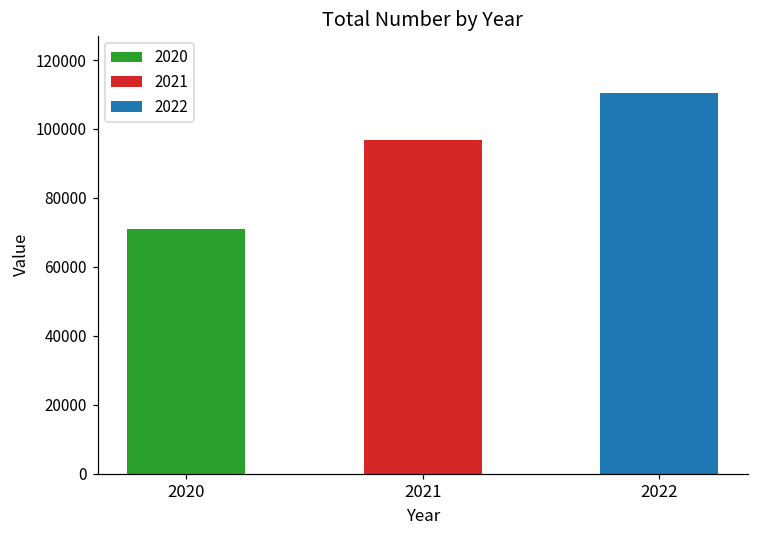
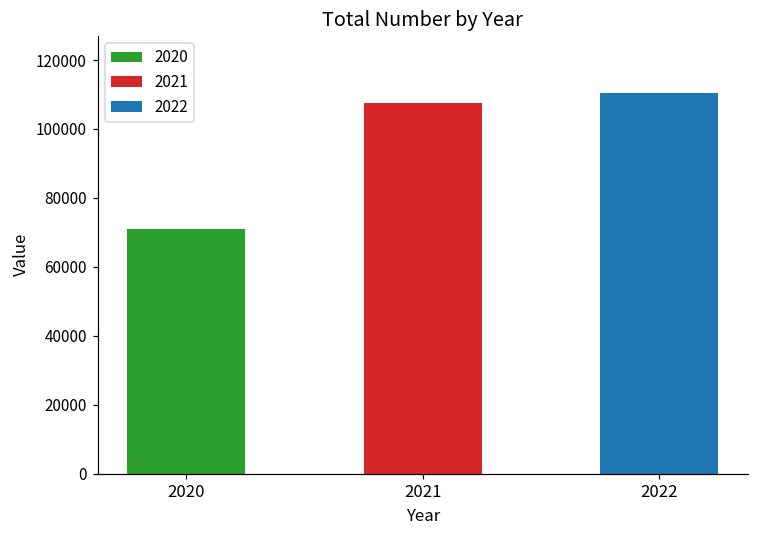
  {
    "2020": 71000,
-   "2021": 97000,
+   "2021": 108000,
    "2022": 111000
  }
